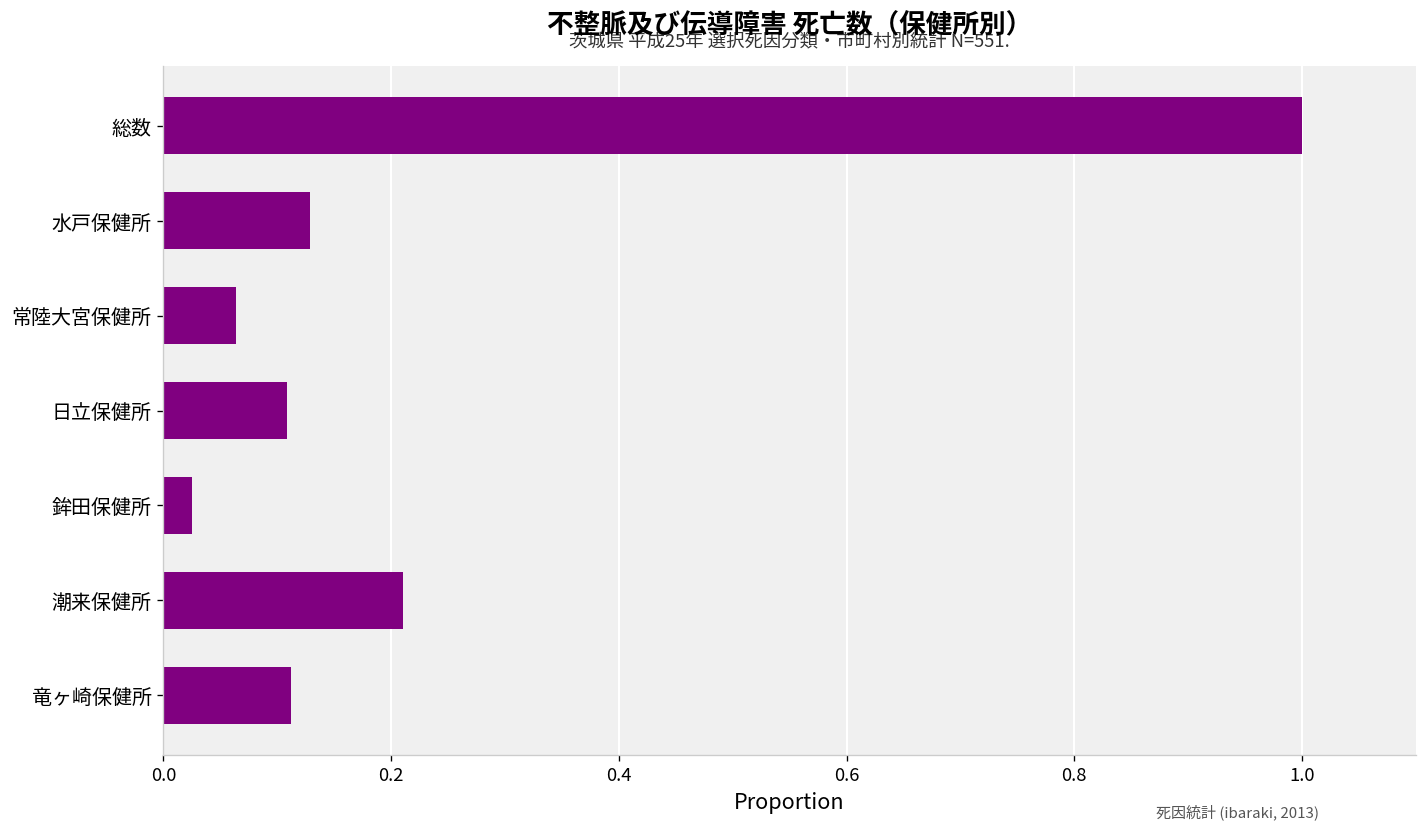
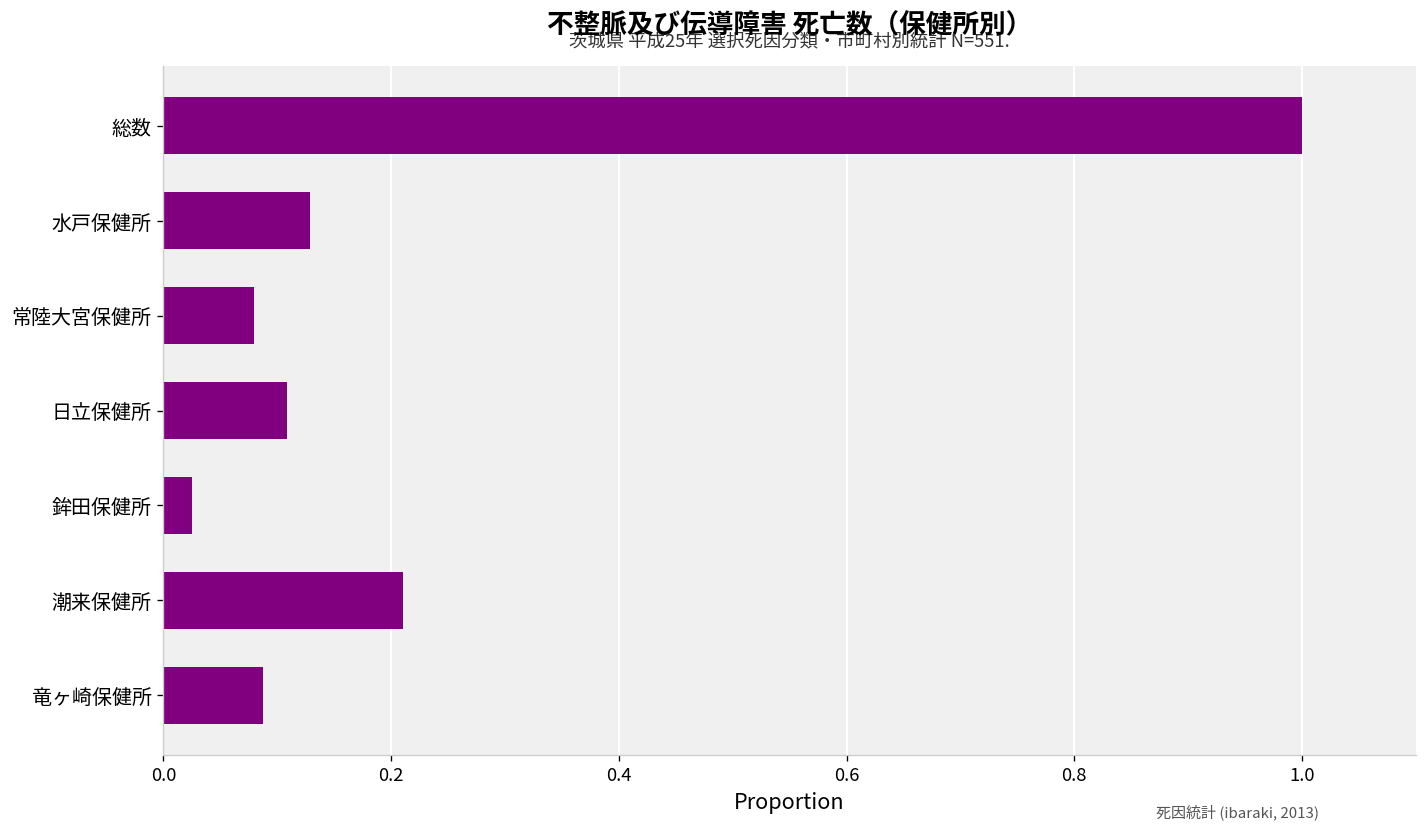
  {
    "総数": 1.00,
    "水戸保健所": 0.13,
-   "常陸大宮保健所": 0.06,
+   "常陸大宮保健所": 0.08,
    "日立保健所": 0.11,
    "鉾田保健所": 0.03,
    "潮来保健所": 0.21,
-   "竜ヶ崎保健所": 0.11
+   "竜ヶ崎保健所": 0.09
  }
